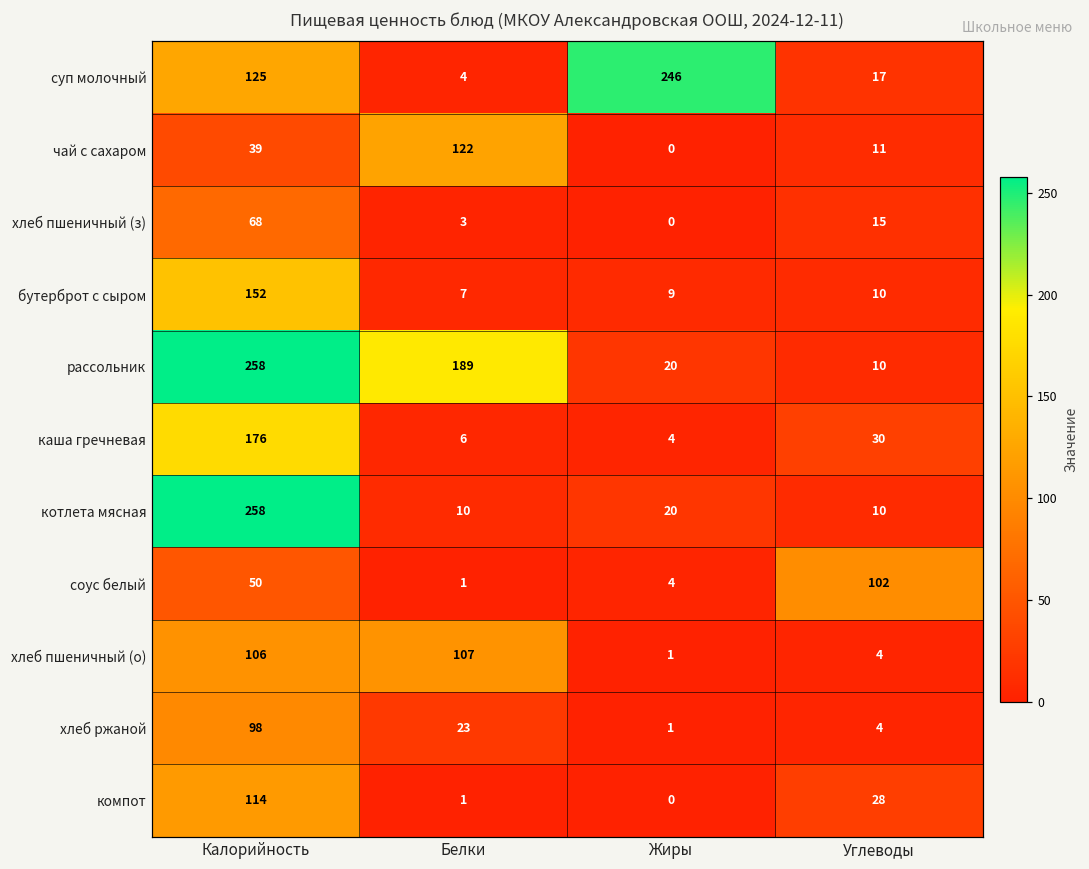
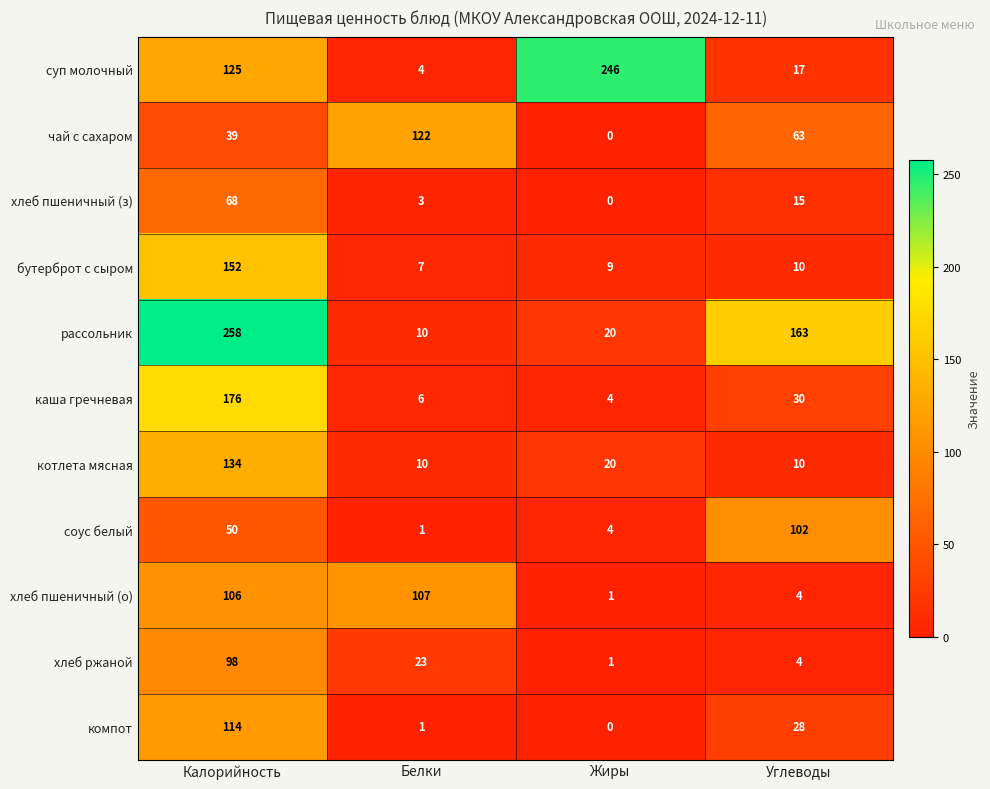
  {
    "суп молочный": {
      "Калорийность": 125,
      "Белки": 4,
      "Жиры": 246,
      "Углеводы": 17
    },
    "чай с сахаром": {
      "Калорийность": 39,
      "Белки": 122,
      "Жиры": 0,
-     "Углеводы": 11
+     "Углеводы": 63
    },
    "хлеб пшеничный (з)": {
      "Калорийность": 68,
      "Белки": 3,
      "Жиры": 0,
      "Углеводы": 15
    },
    "бутерброт с сыром": {
      "Калорийность": 152,
      "Белки": 7,
      "Жиры": 9,
      "Углеводы": 10
    },
    "рассольник": {
      "Калорийность": 258,
-     "Белки": 189,
+     "Белки": 10,
      "Жиры": 20,
-     "Углеводы": 10
+     "Углеводы": 163
    },
    "каша гречневая": {
      "Калорийность": 176,
      "Белки": 6,
      "Жиры": 4,
      "Углеводы": 30
    },
    "котлета мясная": {
-     "Калорийность": 258,
+     "Калорийность": 134,
      "Белки": 10,
      "Жиры": 20,
      "Углеводы": 10
    },
    "соус белый": {
      "Калорийность": 50,
      "Белки": 1,
      "Жиры": 4,
      "Углеводы": 102
    },
    "хлеб пшеничный (о)": {
      "Калорийность": 106,
      "Белки": 107,
      "Жиры": 1,
      "Углеводы": 4
    },
    "хлеб ржаной": {
      "Калорийность": 98,
      "Белки": 23,
      "Жиры": 1,
      "Углеводы": 4
    },
    "компот": {
      "Калорийность": 114,
      "Белки": 1,
      "Жиры": 0,
      "Углеводы": 28
    }
  }
